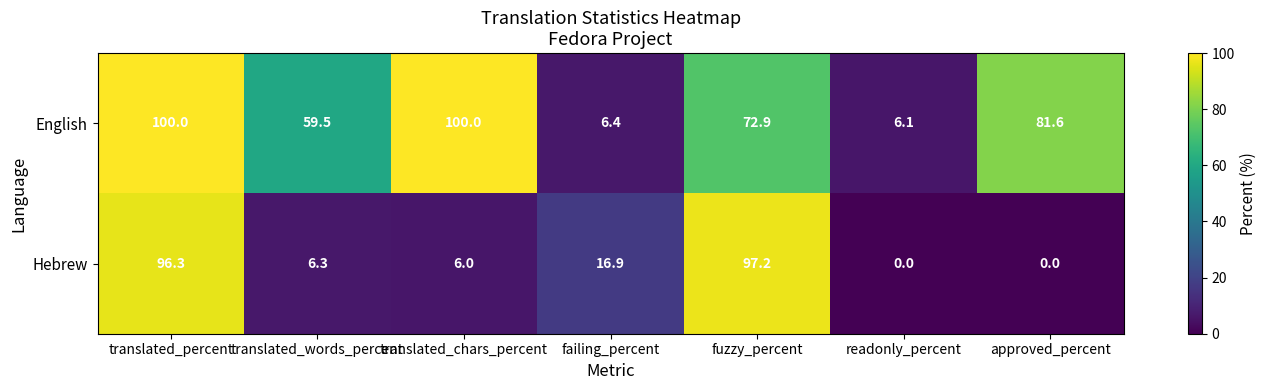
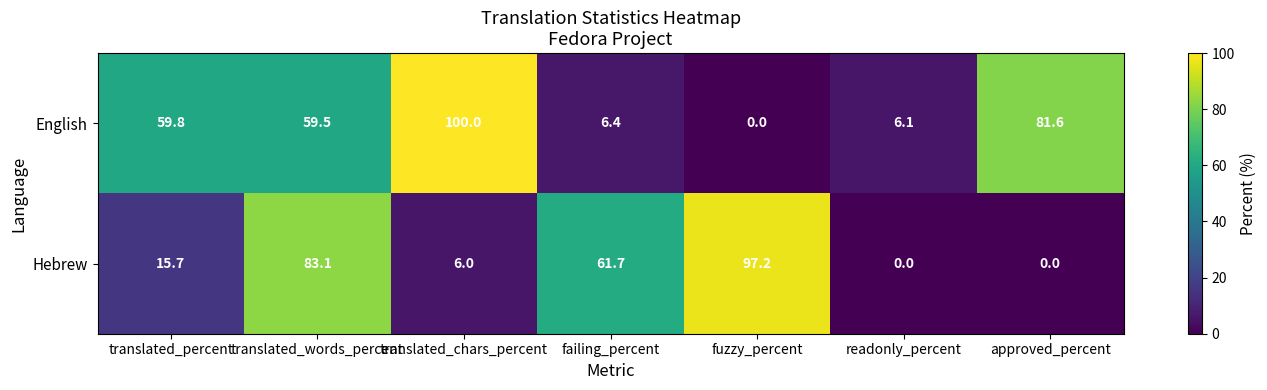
  {
    "English": {
-     "translated_percent": 100.0,
+     "translated_percent": 59.8,
      "translated_words_percent": 59.5,
      "translated_chars_percent": 100.0,
      "failing_percent": 6.4,
-     "fuzzy_percent": 72.9,
+     "fuzzy_percent": 0.0,
      "readonly_percent": 6.1,
      "approved_percent": 81.6
    },
    "Hebrew": {
-     "translated_percent": 96.3,
-     "translated_words_percent": 6.3,
+     "translated_percent": 15.7,
+     "translated_words_percent": 83.1,
      "translated_chars_percent": 6.0,
-     "failing_percent": 16.9,
+     "failing_percent": 61.7,
      "fuzzy_percent": 97.2,
      "readonly_percent": 0.0,
      "approved_percent": 0.0
    }
  }
